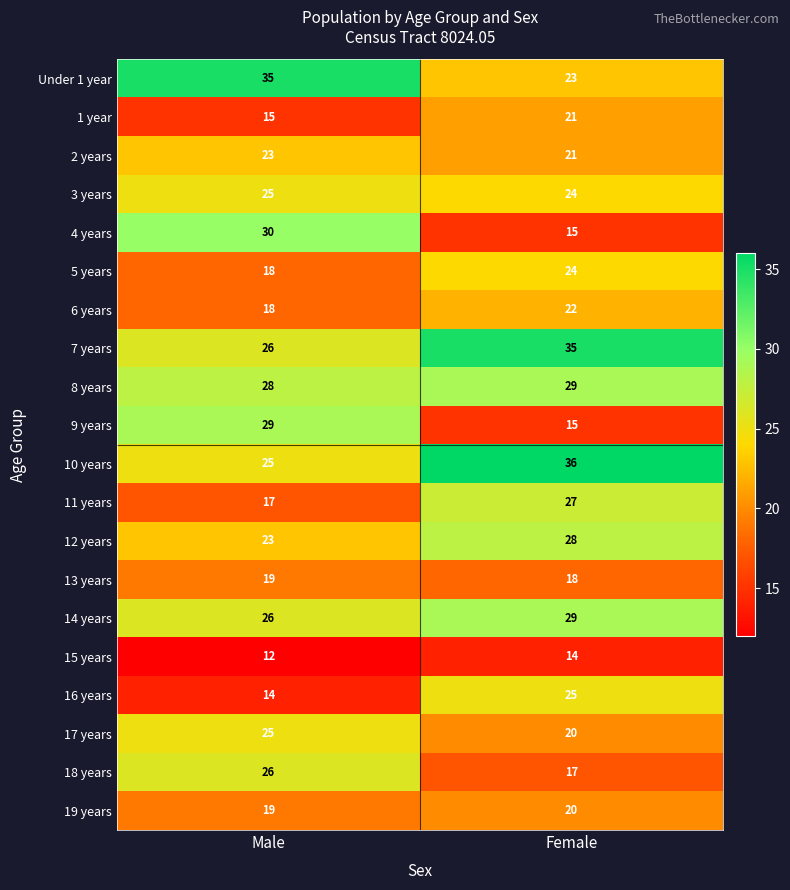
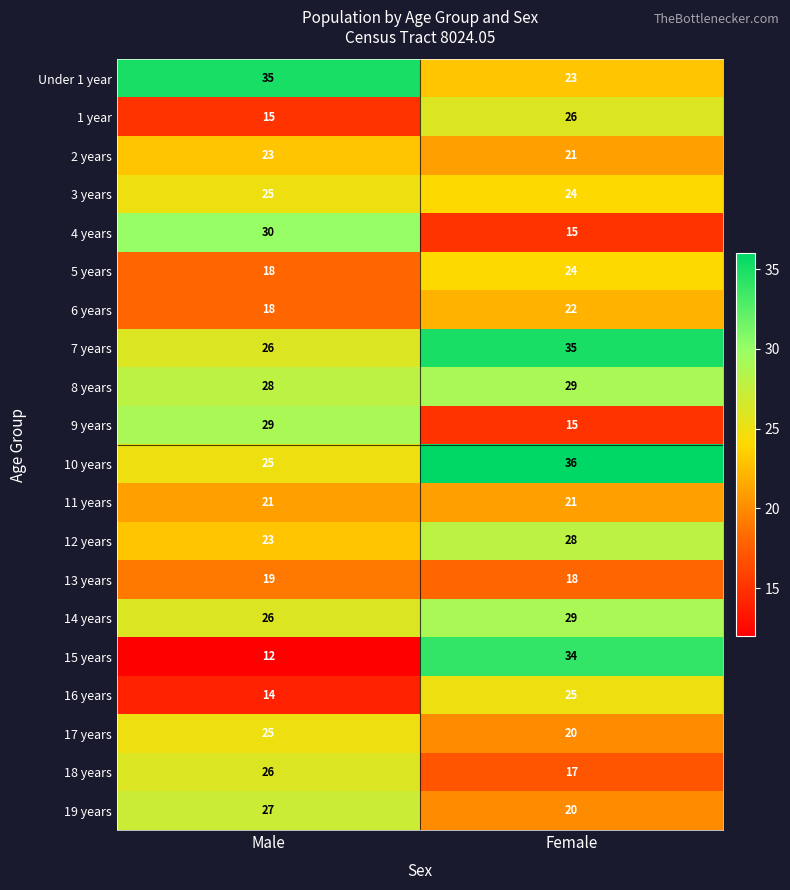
  {
    "Under 1 year": {
      "Male": 35,
      "Female": 23
    },
    "1 year": {
      "Male": 15,
-     "Female": 21
+     "Female": 26
    },
    "2 years": {
      "Male": 23,
      "Female": 21
    },
    "3 years": {
      "Male": 25,
      "Female": 24
    },
    "4 years": {
      "Male": 30,
      "Female": 15
    },
    "5 years": {
      "Male": 18,
      "Female": 24
    },
    "6 years": {
      "Male": 18,
      "Female": 22
    },
    "7 years": {
      "Male": 26,
      "Female": 35
    },
    "8 years": {
      "Male": 28,
      "Female": 29
    },
    "9 years": {
      "Male": 29,
      "Female": 15
    },
    "10 years": {
      "Male": 25,
      "Female": 36
    },
    "11 years": {
-     "Male": 17,
-     "Female": 27
+     "Male": 21,
+     "Female": 21
    },
    "12 years": {
      "Male": 23,
      "Female": 28
    },
    "13 years": {
      "Male": 19,
      "Female": 18
    },
    "14 years": {
      "Male": 26,
      "Female": 29
    },
    "15 years": {
      "Male": 12,
-     "Female": 14
+     "Female": 34
    },
    "16 years": {
      "Male": 14,
      "Female": 25
    },
    "17 years": {
      "Male": 25,
      "Female": 20
    },
    "18 years": {
      "Male": 26,
      "Female": 17
    },
    "19 years": {
-     "Male": 19,
+     "Male": 27,
      "Female": 20
    }
  }
